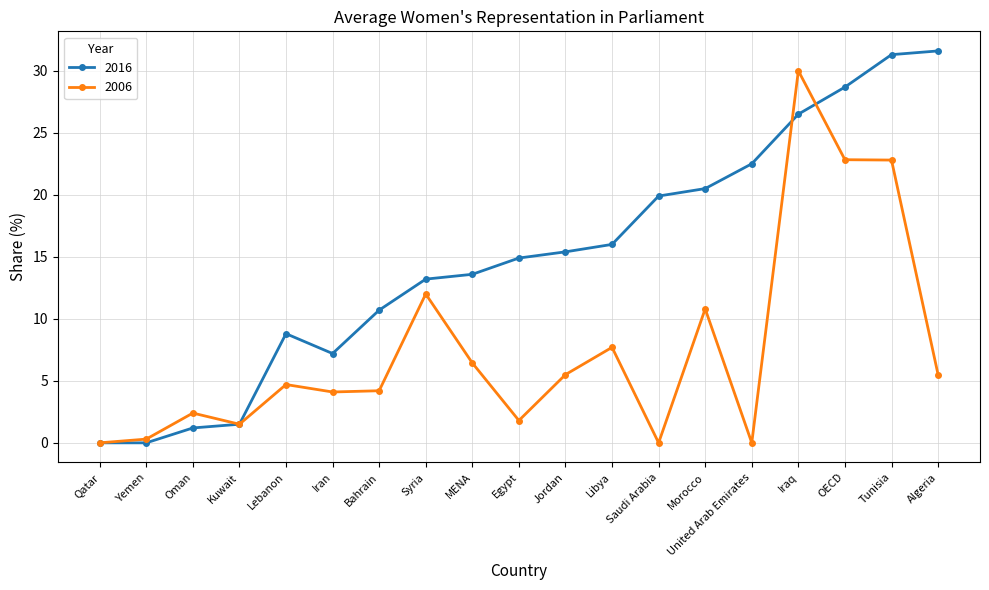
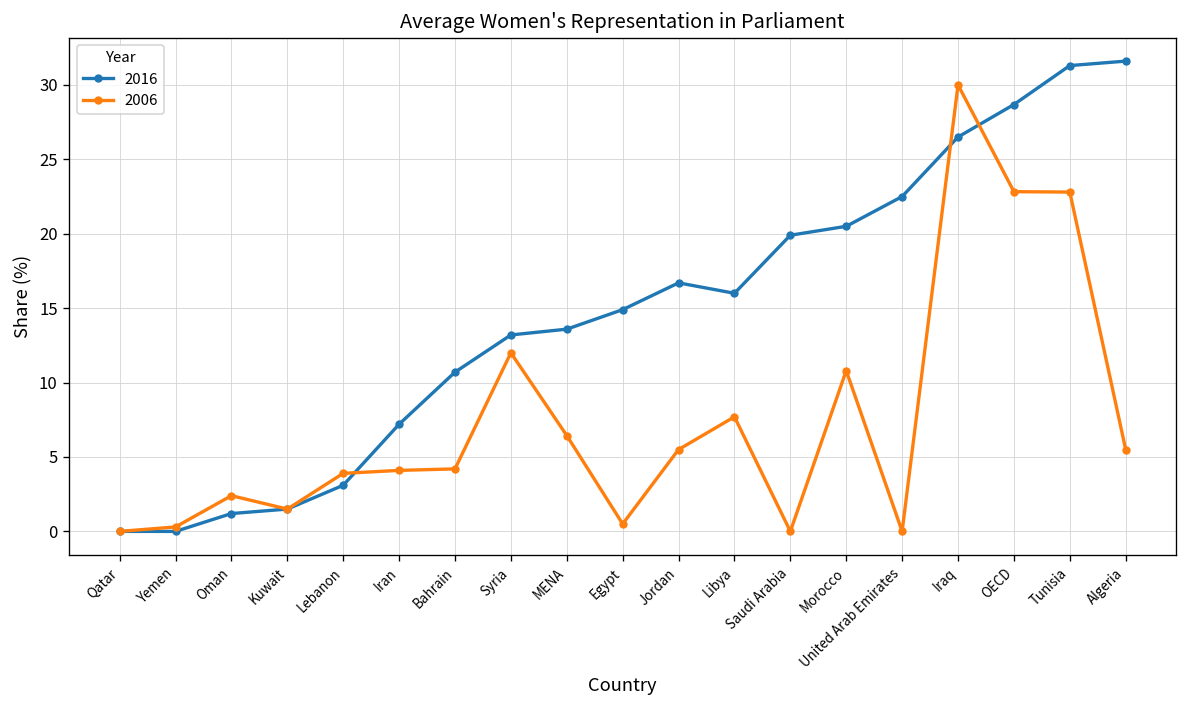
  {
    "2016": {
      "Yemen": 0.0,
      "Oman": 1.2,
-     "Lebanon": 8.8,
+     "Lebanon": 3.1,
      "Iran": 7.2,
      "Bahrain": 10.7,
      "Syria": 13.2,
      "MENA": 13.6,
      "Egypt": 14.9,
-     "Jordan": 15.4,
+     "Jordan": 16.7,
      "Libya": 16.0,
      "Saudi Arabia": 19.9,
      "Morocco": 20.5,
      "United Arab Emirates": 22.5,
      "Iraq": 26.5,
      "OECD": 28.7,
      "Tunisia": 31.3,
      "Algeria": 31.6
    },
    "2006": {
      "Yemen": 0.3,
      "Oman": 2.4,
-     "Lebanon": 4.7,
+     "Lebanon": 3.9,
      "Iran": 4.1,
      "Bahrain": 4.2,
      "Syria": 12.0,
      "MENA": 6.4,
-     "Egypt": 1.8,
+     "Egypt": 0.5,
      "Jordan": 5.5,
      "Libya": 7.7,
      "Saudi Arabia": 0.0,
      "Morocco": 10.8,
      "United Arab Emirates": 0.0,
      "Iraq": 30.0,
      "OECD": 22.8,
      "Tunisia": 22.8,
      "Algeria": 5.5
    }
  }
